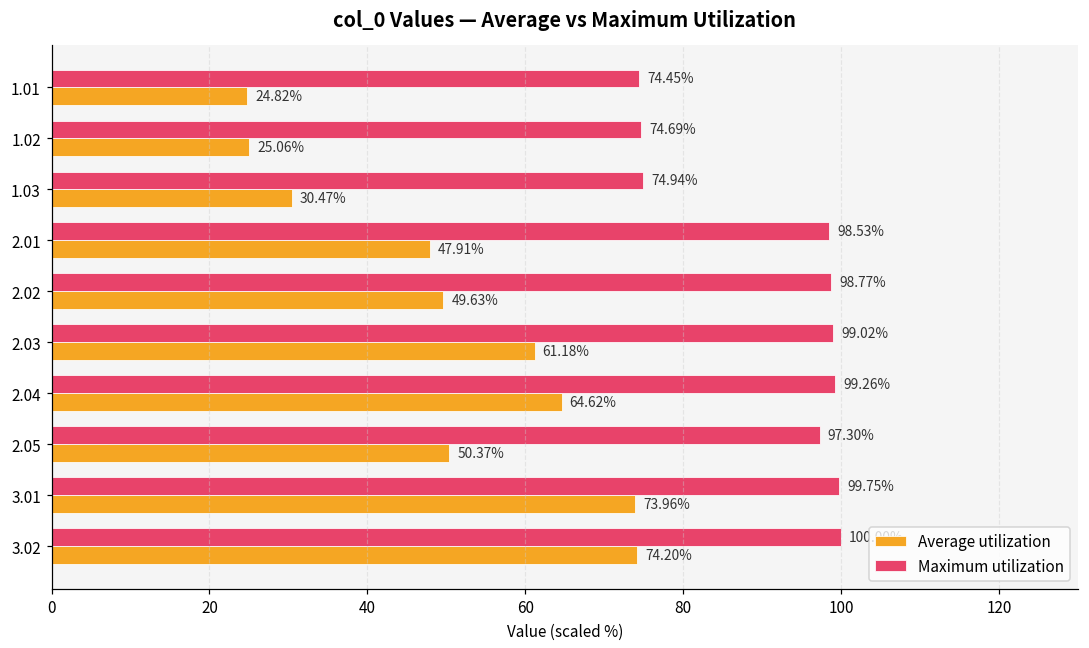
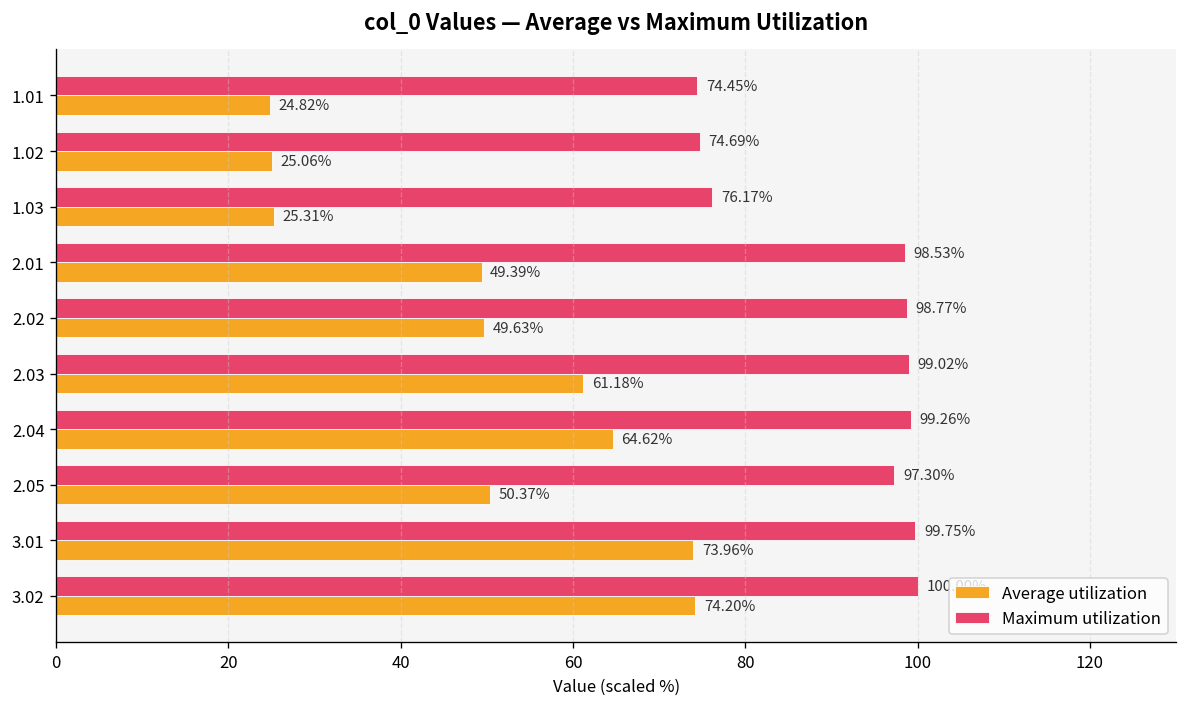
  {
    "Average utilization": {
      "1.01": "24.82%",
      "1.02": "25.06%",
-     "1.03": "30.47%",
-     "2.01": "47.91%",
+     "1.03": "25.31%",
+     "2.01": "49.39%",
      "2.02": "49.63%",
      "2.03": "61.18%",
      "2.04": "64.62%",
      "2.05": "50.37%",
      "3.01": "73.96%",
      "3.02": "74.20%"
    },
    "Maximum utilization": {
      "1.01": "74.45%",
      "1.02": "74.69%",
-     "1.03": "74.94%",
+     "1.03": "76.17%",
      "2.01": "98.53%",
      "2.02": "98.77%",
      "2.03": "99.02%",
      "2.04": "99.26%",
      "2.05": "97.30%",
      "3.01": "99.75%"
    }
  }
